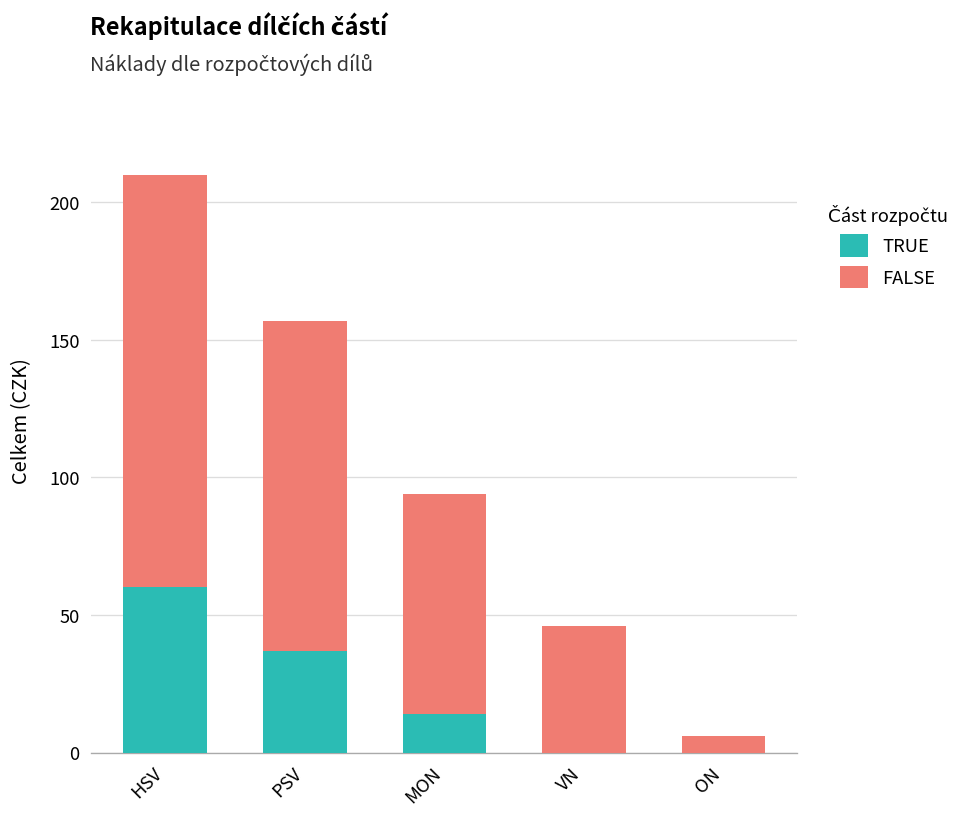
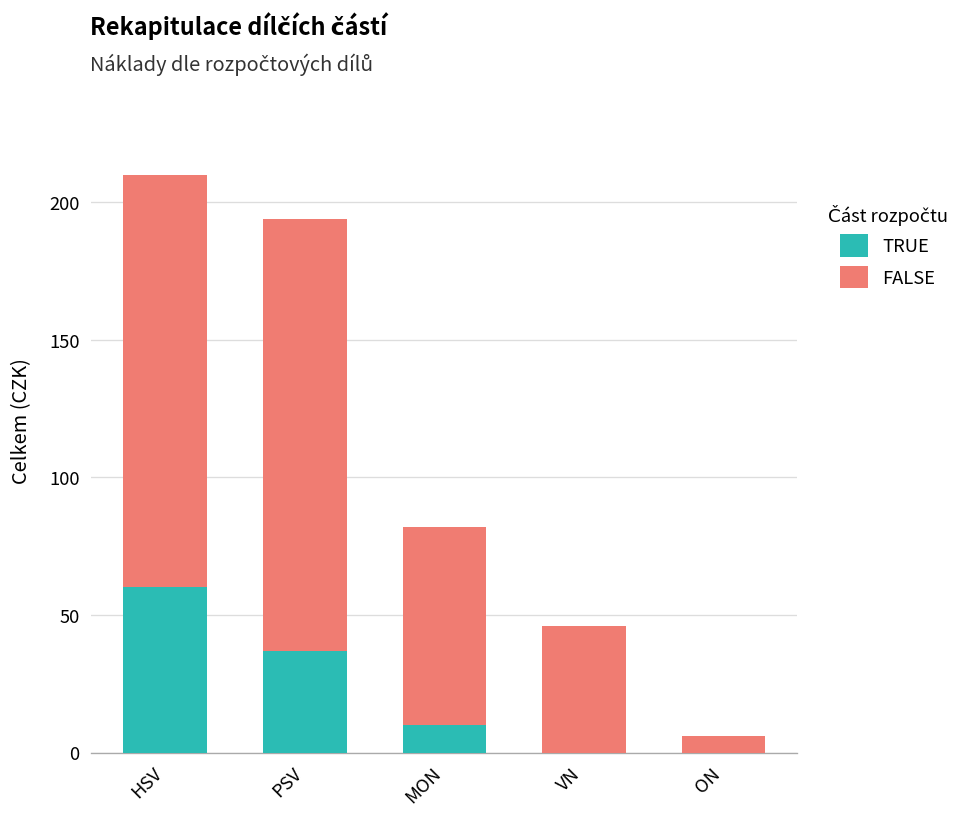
  {
    "TRUE": {
      "HSV": 60,
      "PSV": 37,
-     "MON": 14,
+     "MON": 10,
      "VN": 0,
      "ON": 0
    },
    "FALSE": {
      "HSV": 150,
-     "PSV": 120,
-     "MON": 80,
+     "PSV": 157,
+     "MON": 72,
      "VN": 46,
      "ON": 6
    }
  }
